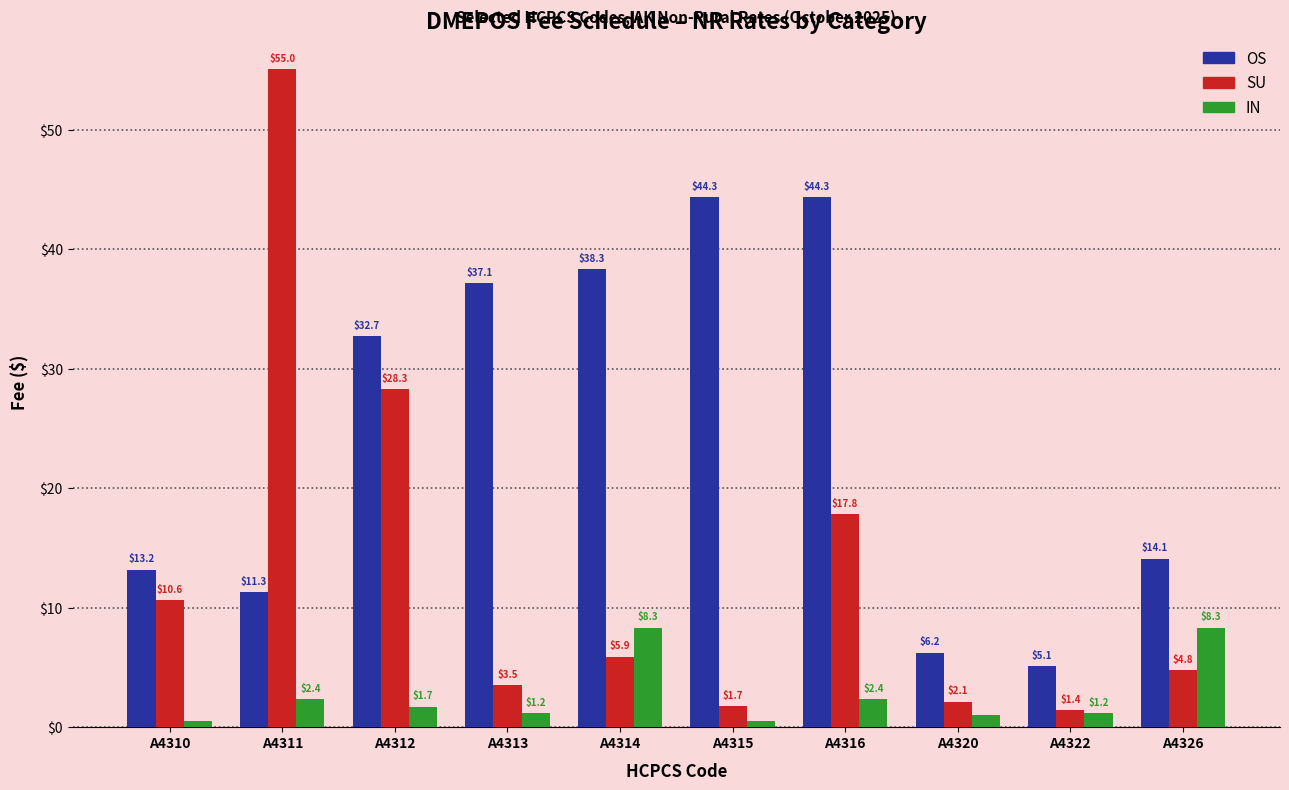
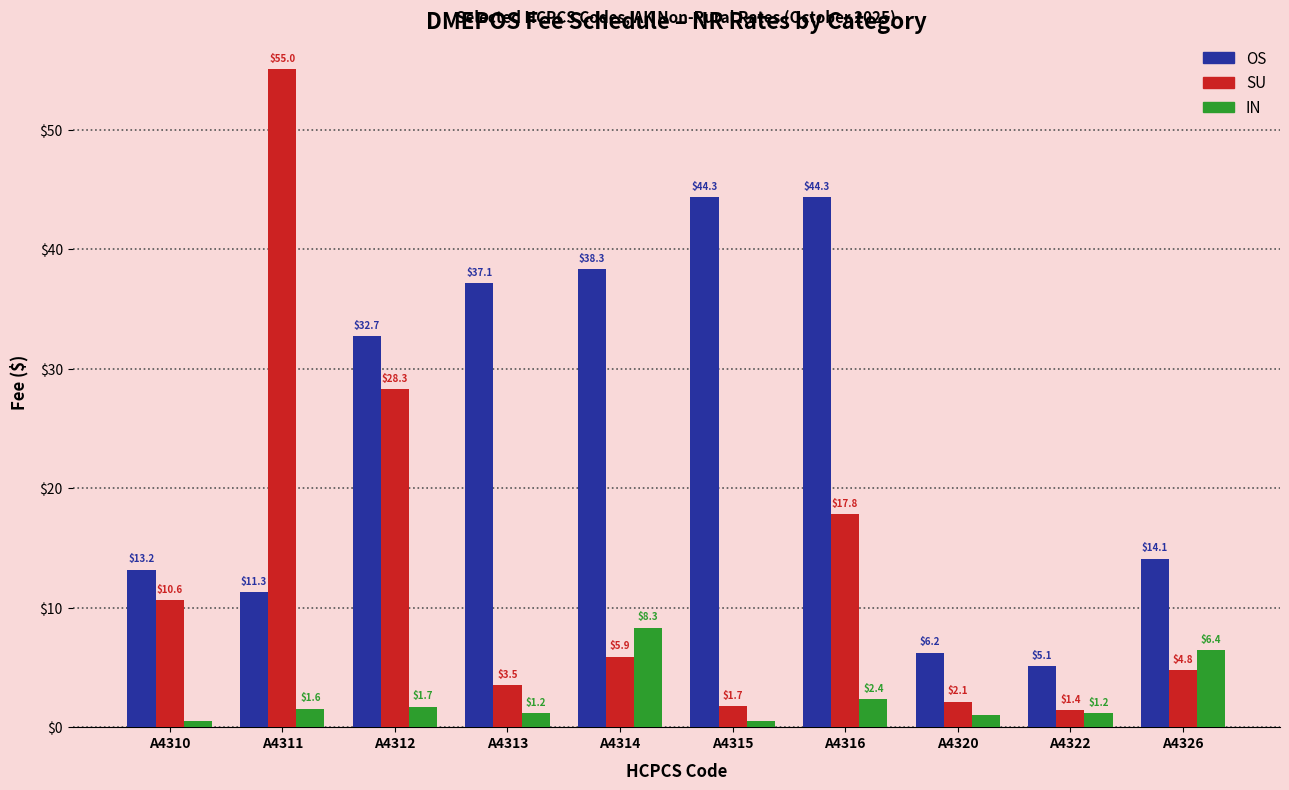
  {
    "OS": {
      "A4310": "$13.2",
      "A4311": "$11.3",
      "A4312": "$32.7",
      "A4313": "$37.1",
      "A4314": "$38.3",
      "A4315": "$44.3",
      "A4316": "$44.3",
      "A4320": "$6.2",
      "A4322": "$5.1",
      "A4326": "$14.1"
    },
    "SU": {
      "A4310": "$10.6",
      "A4311": "$55.0",
      "A4312": "$28.3",
      "A4313": "$3.5",
      "A4314": "$5.9",
      "A4315": "$1.7",
      "A4316": "$17.8",
      "A4320": "$2.1",
      "A4322": "$1.4",
      "A4326": "$4.8"
    },
    "IN": {
-     "A4311": "$2.4",
+     "A4311": "$1.6",
      "A4312": "$1.7",
      "A4313": "$1.2",
      "A4314": "$8.3",
      "A4316": "$2.4",
      "A4322": "$1.2",
-     "A4326": "$8.3"
+     "A4326": "$6.4"
    }
  }
